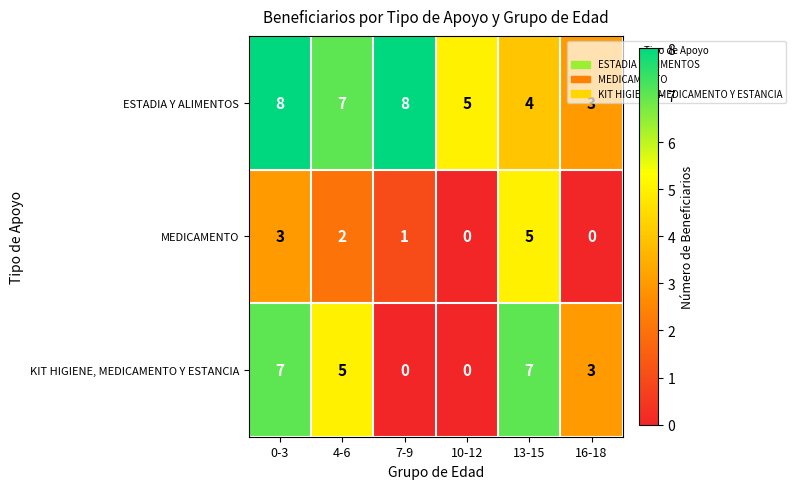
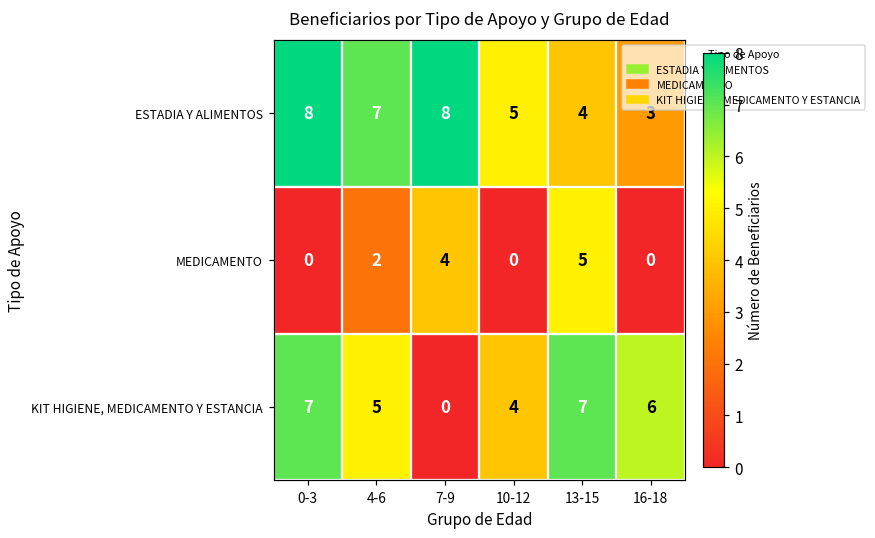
  {
    "ESTADIA Y ALIMENTOS": {
      "0-3": 8,
      "4-6": 7,
      "7-9": 8,
      "10-12": 5,
      "13-15": 4
    },
    "MEDICAMENTO": {
-     "0-3": 3,
+     "0-3": 0,
      "4-6": 2,
-     "7-9": 1,
+     "7-9": 4,
      "10-12": 0,
      "13-15": 5,
      "16-18": 0
    },
    "KIT HIGIENE, MEDICAMENTO Y ESTANCIA": {
      "0-3": 7,
      "4-6": 5,
      "7-9": 0,
-     "10-12": 0,
+     "10-12": 4,
      "13-15": 7,
-     "16-18": 3
+     "16-18": 6
    }
  }
